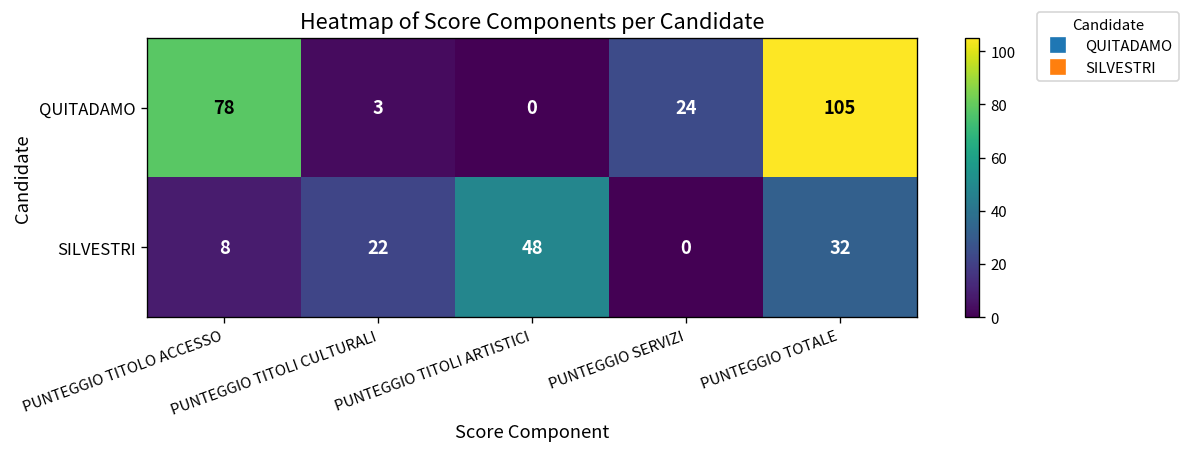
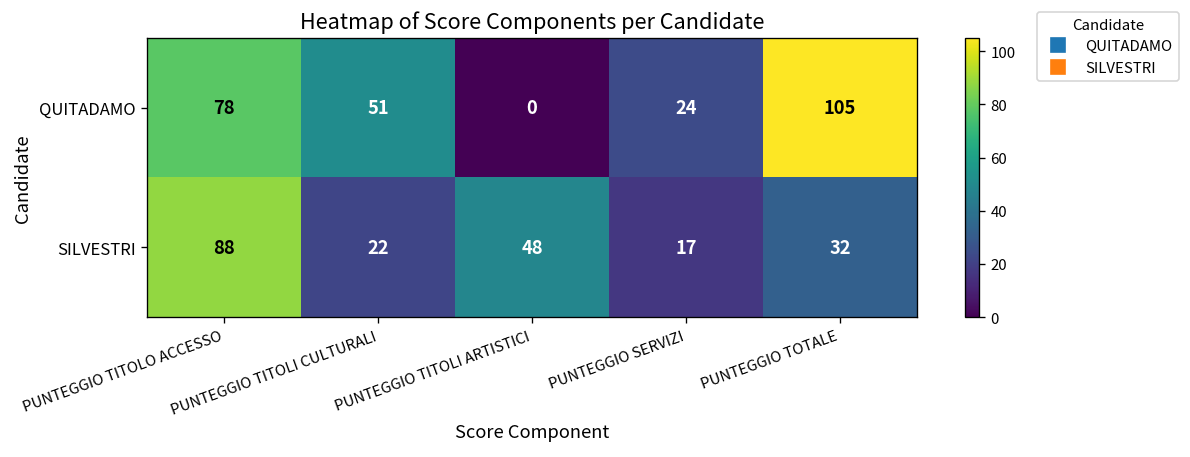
  {
    "QUITADAMO": {
      "PUNTEGGIO TITOLO ACCESSO": 78,
-     "PUNTEGGIO TITOLI CULTURALI": 3,
+     "PUNTEGGIO TITOLI CULTURALI": 51,
      "PUNTEGGIO TITOLI ARTISTICI": 0,
      "PUNTEGGIO SERVIZI": 24,
      "PUNTEGGIO TOTALE": 105
    },
    "SILVESTRI": {
-     "PUNTEGGIO TITOLO ACCESSO": 8,
+     "PUNTEGGIO TITOLO ACCESSO": 88,
      "PUNTEGGIO TITOLI CULTURALI": 22,
      "PUNTEGGIO TITOLI ARTISTICI": 48,
-     "PUNTEGGIO SERVIZI": 0,
+     "PUNTEGGIO SERVIZI": 17,
      "PUNTEGGIO TOTALE": 32
    }
  }
